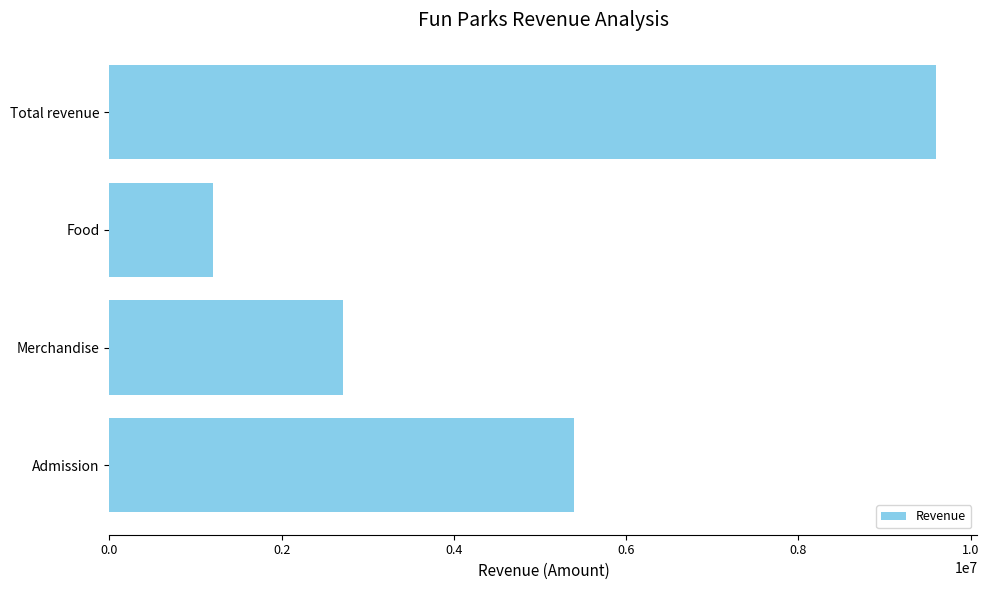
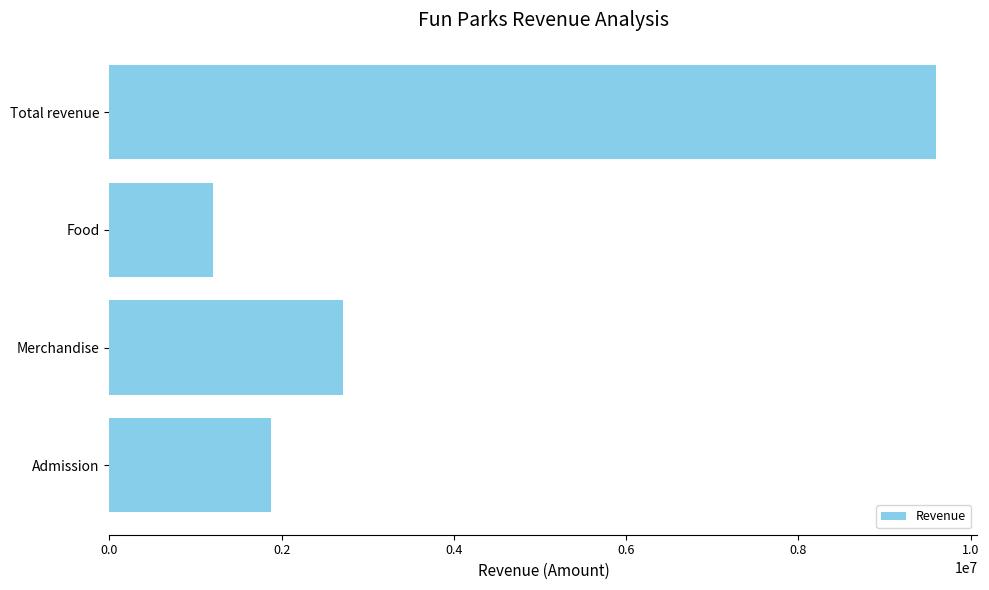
  {
    "Total revenue": 9600000,
    "Food": 1200000,
    "Merchandise": 2700000,
-   "Admission": 5400000
+   "Admission": 1900000
  }
